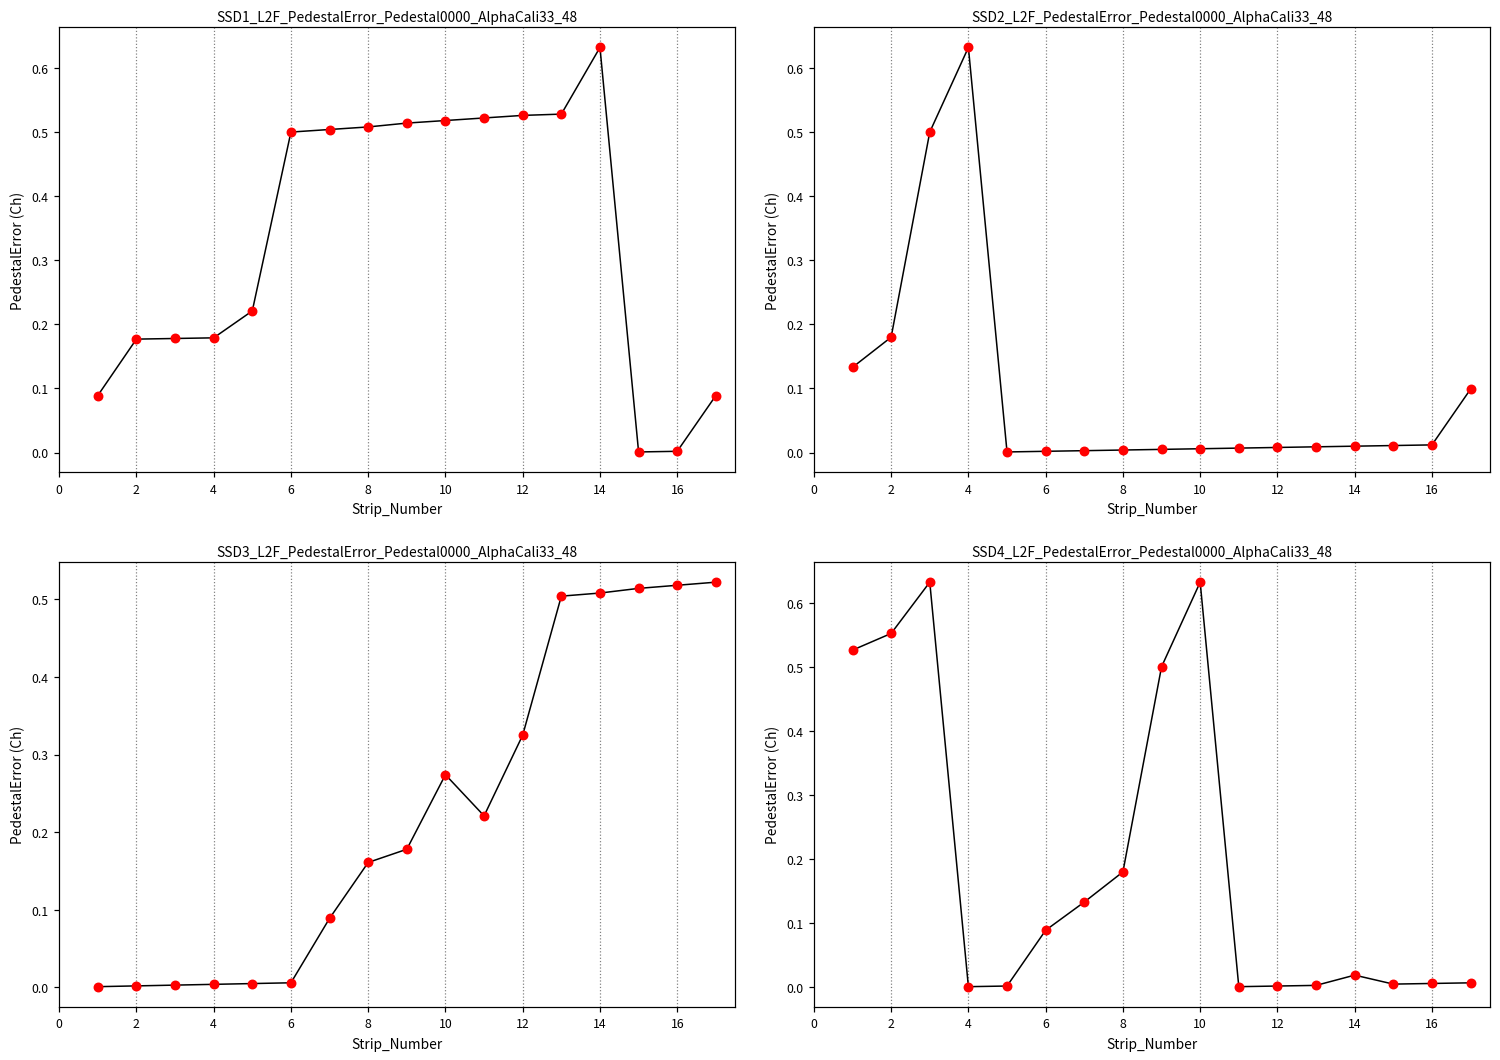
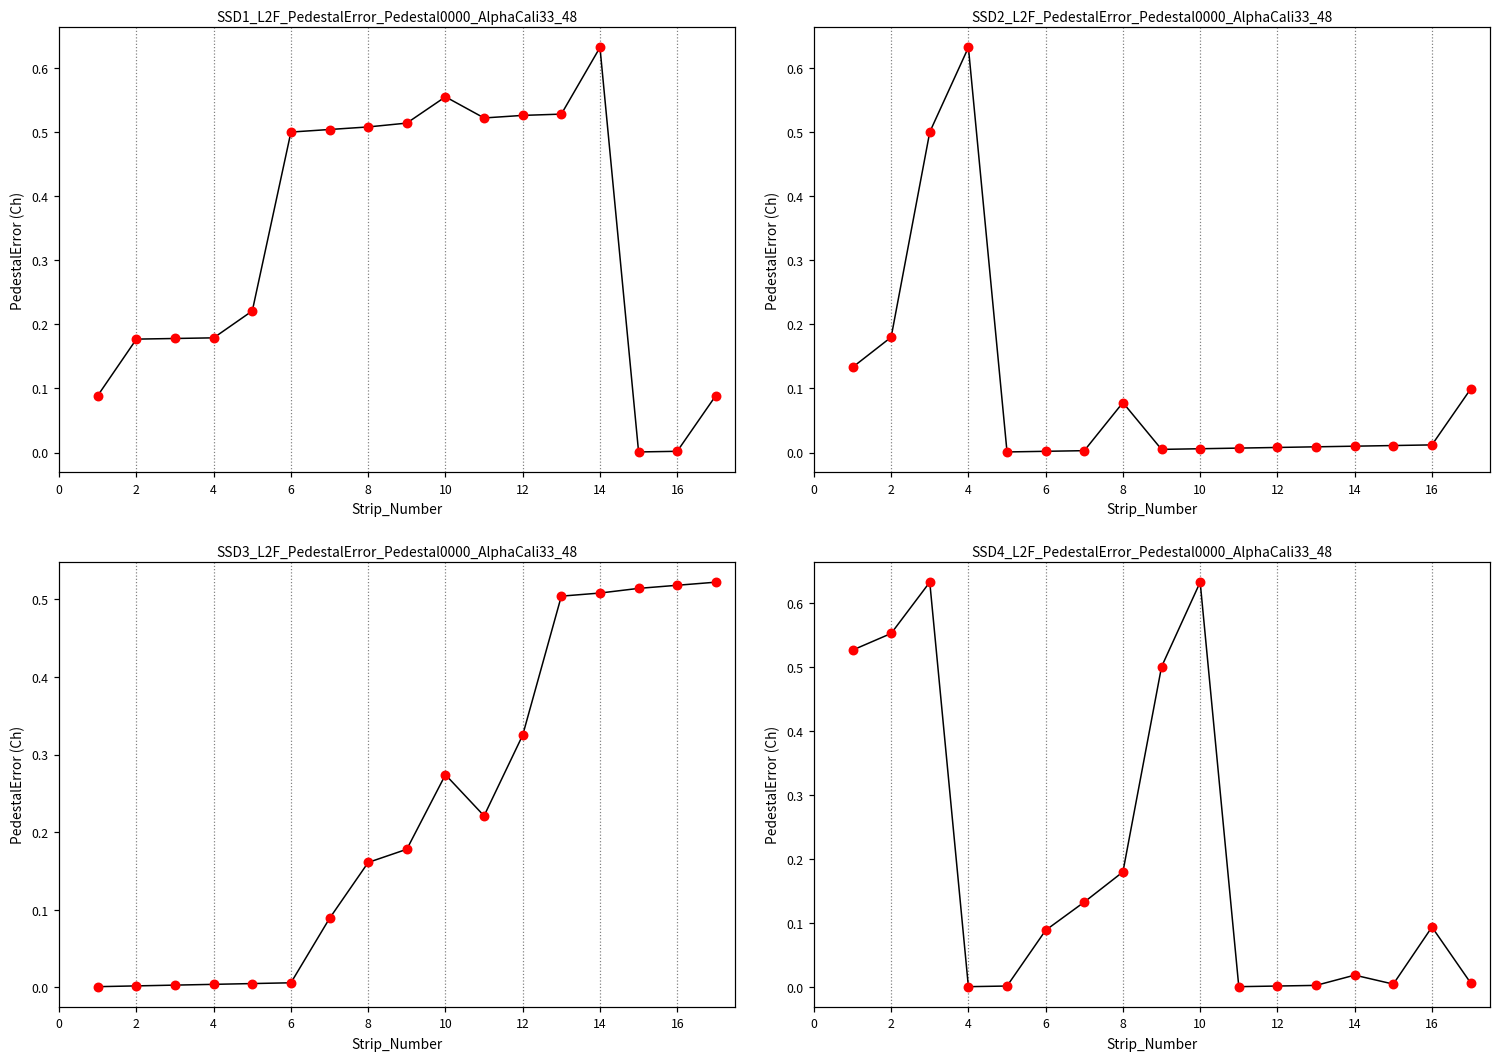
  {
    "SSD1_L2F_PedestalError_Pedestal0000_AlphaCali33_48": {
      "2": 0.18,
      "4": 0.18,
      "6": 0.50,
      "8": 0.51,
-     "10": 0.52,
+     "10": 0.56,
      "12": 0.53,
      "14": 0.63,
      "16": 0.00
    },
    "SSD2_L2F_PedestalError_Pedestal0000_AlphaCali33_48": {
      "2": 0.18,
      "4": 0.63,
      "6": 0.00,
-     "8": 0.00,
+     "8": 0.08,
      "10": 0.01,
      "12": 0.01,
      "14": 0.01,
      "16": 0.01
    },
    "SSD3_L2F_PedestalError_Pedestal0000_AlphaCali33_48": {
      "2": 0.00,
      "4": 0.00,
      "6": 0.01,
      "8": 0.16,
      "10": 0.27,
      "12": 0.33,
      "14": 0.51,
      "16": 0.52
    },
    "SSD4_L2F_PedestalError_Pedestal0000_AlphaCali33_48": {
      "2": 0.55,
      "4": 0.00,
      "6": 0.09,
      "8": 0.18,
      "10": 0.63,
      "12": 0.00,
      "14": 0.02,
-     "16": 0.01
+     "16": 0.09
    }
  }
